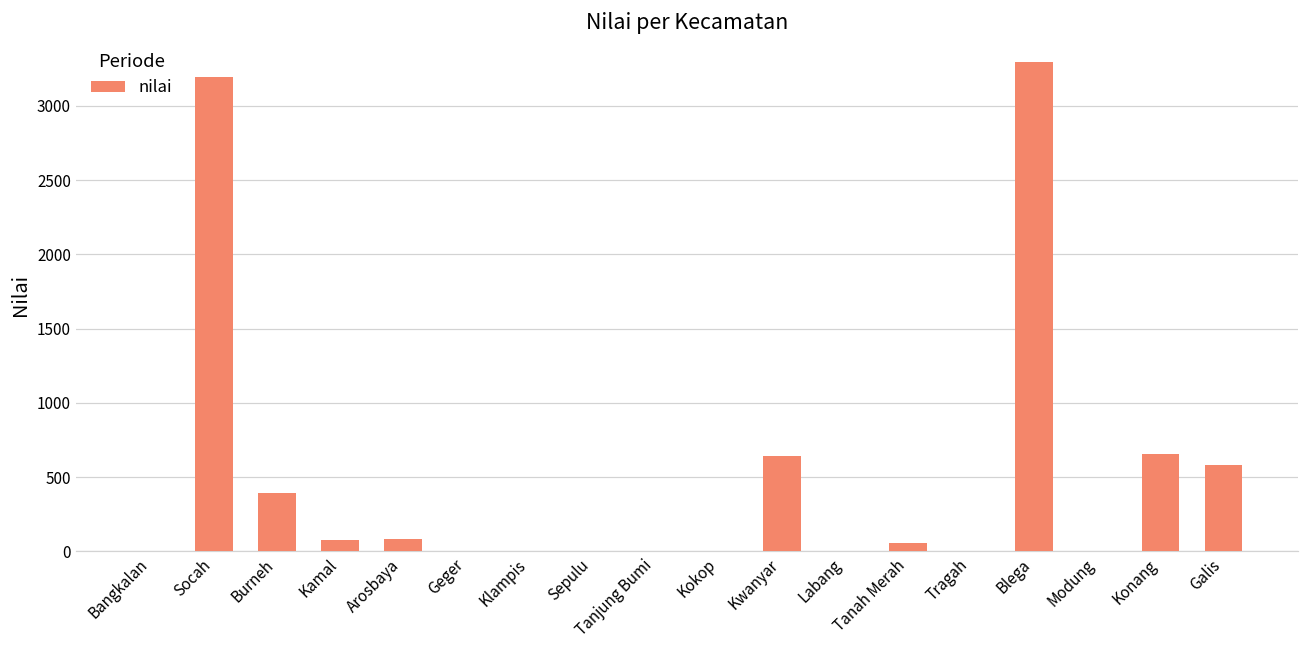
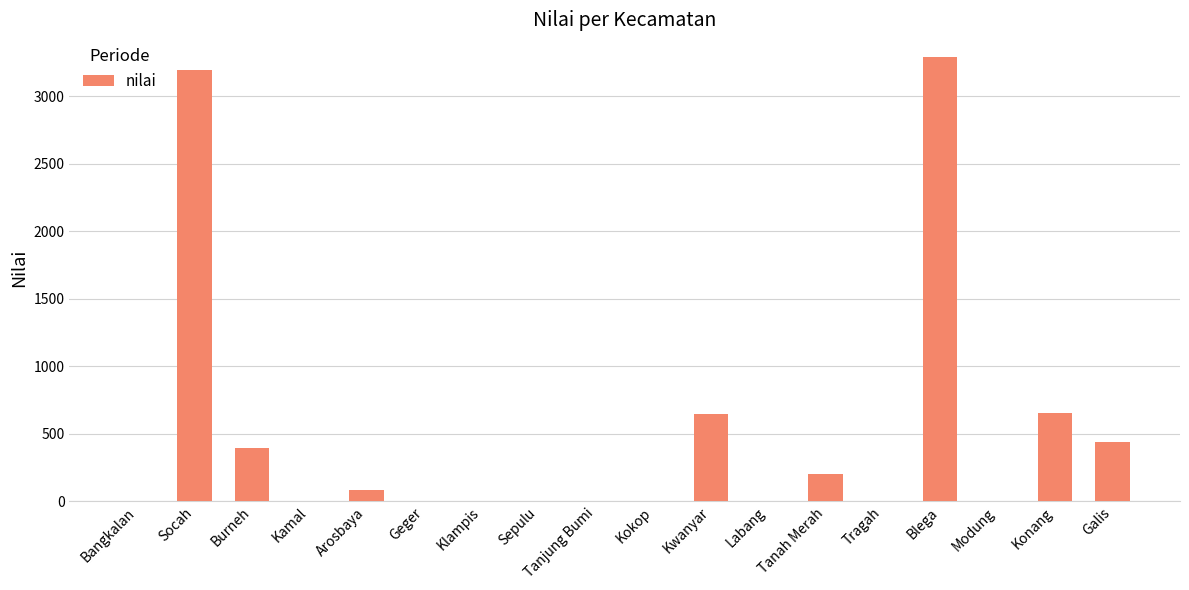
  {
    "Bangkalan": 0,
    "Socah": 3200,
    "Burneh": 390,
-   "Kamal": 80,
+   "Kamal": 0,
    "Arosbaya": 90,
    "Geger": 0,
    "Klampis": 0,
    "Sepulu": 0,
    "Tanjung Bumi": 0,
    "Kokop": 0,
    "Kwanyar": 650,
    "Labang": 0,
-   "Tanah Merah": 50,
+   "Tanah Merah": 210,
    "Tragah": 0,
    "Blega": 3290,
    "Modung": 0,
    "Konang": 650,
-   "Galis": 580
+   "Galis": 440
  }
